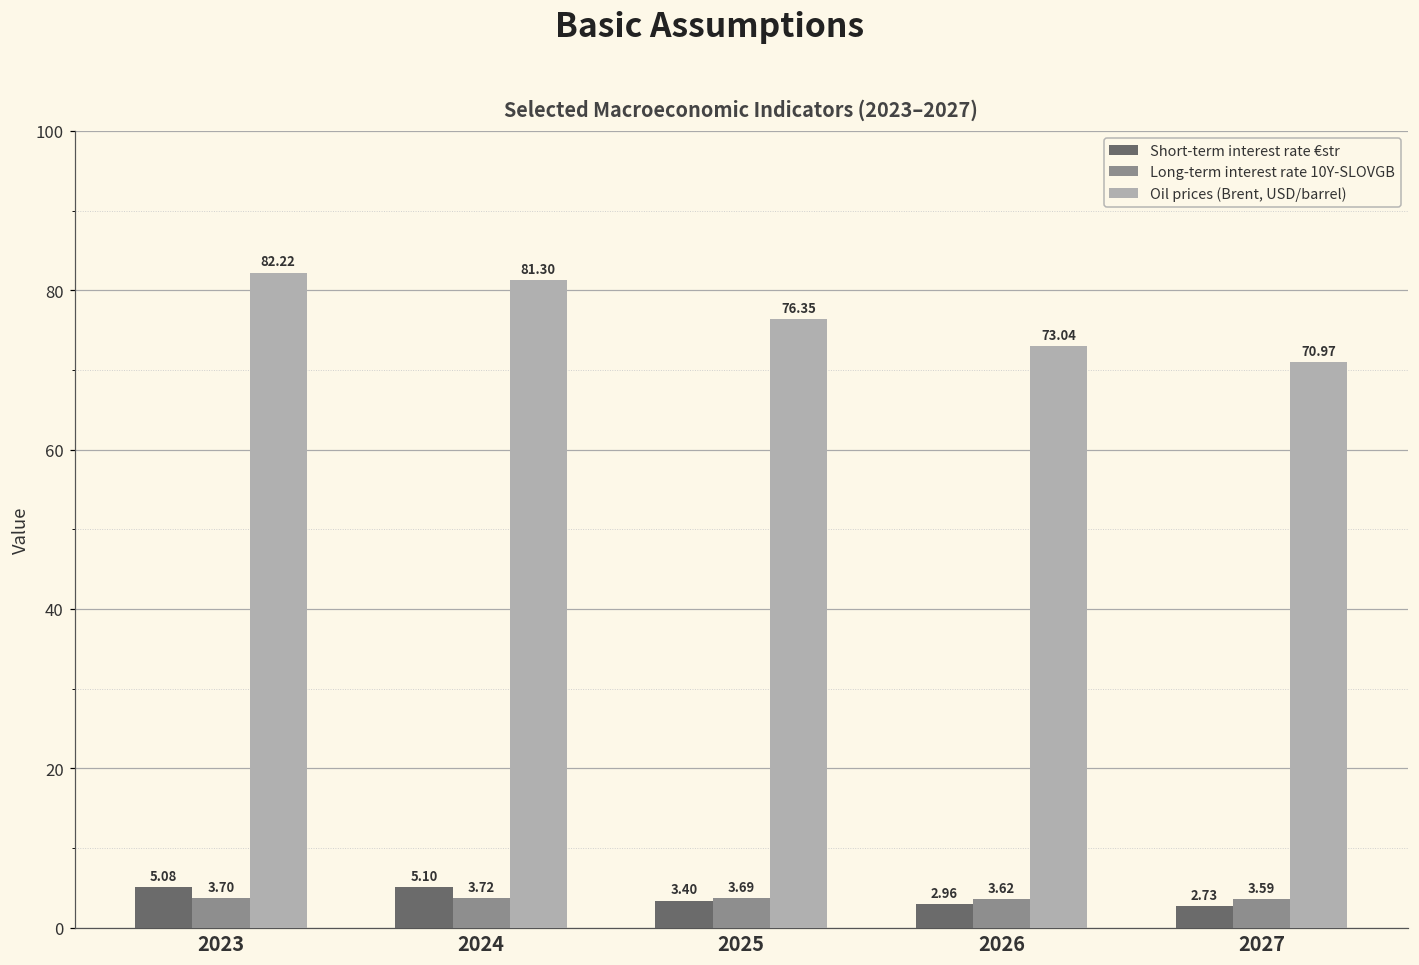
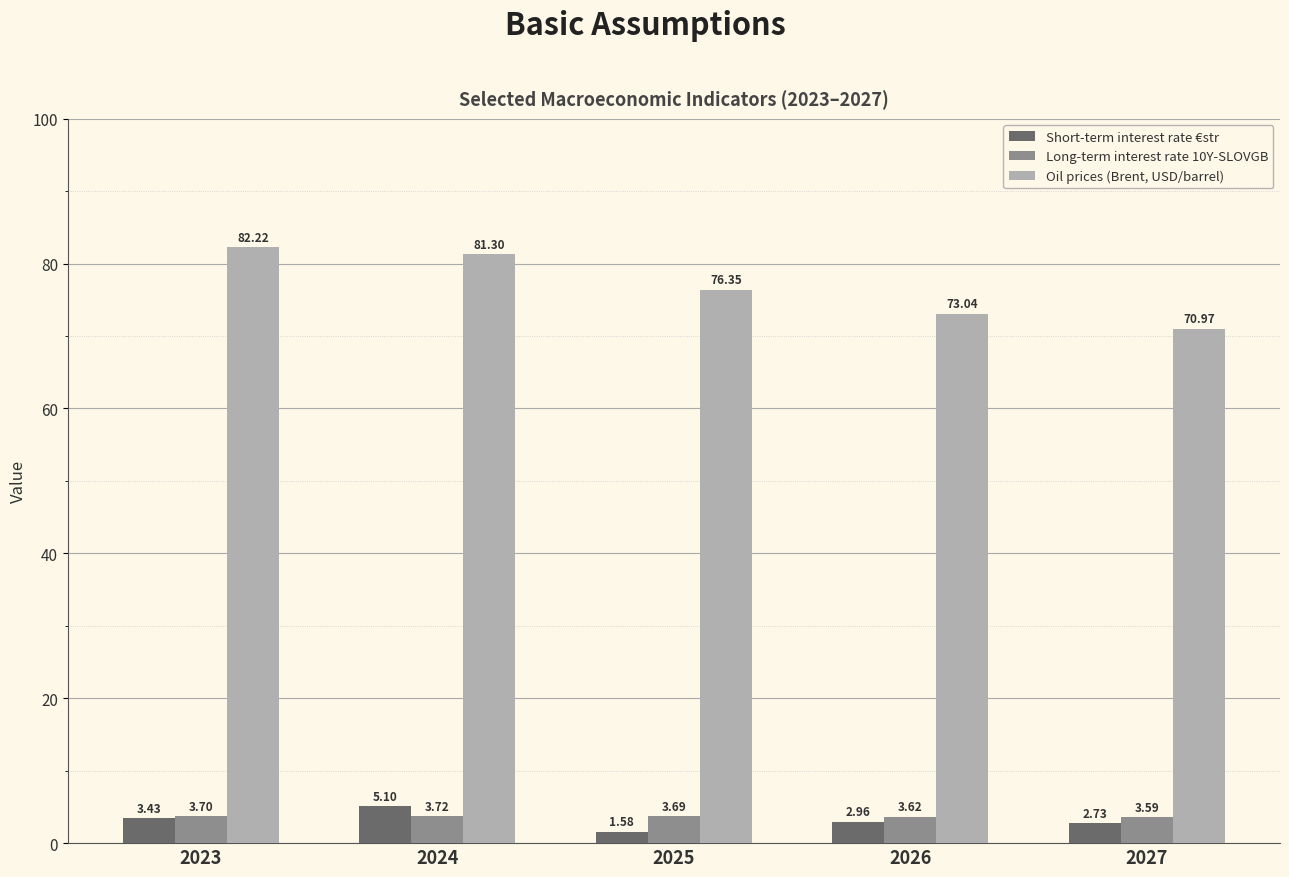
  {
    "Short-term interest rate €str": {
-     "2023": 5.08,
+     "2023": 3.43,
      "2024": 5.10,
-     "2025": 3.40,
+     "2025": 1.58,
      "2026": 2.96,
      "2027": 2.73
    }
  }
